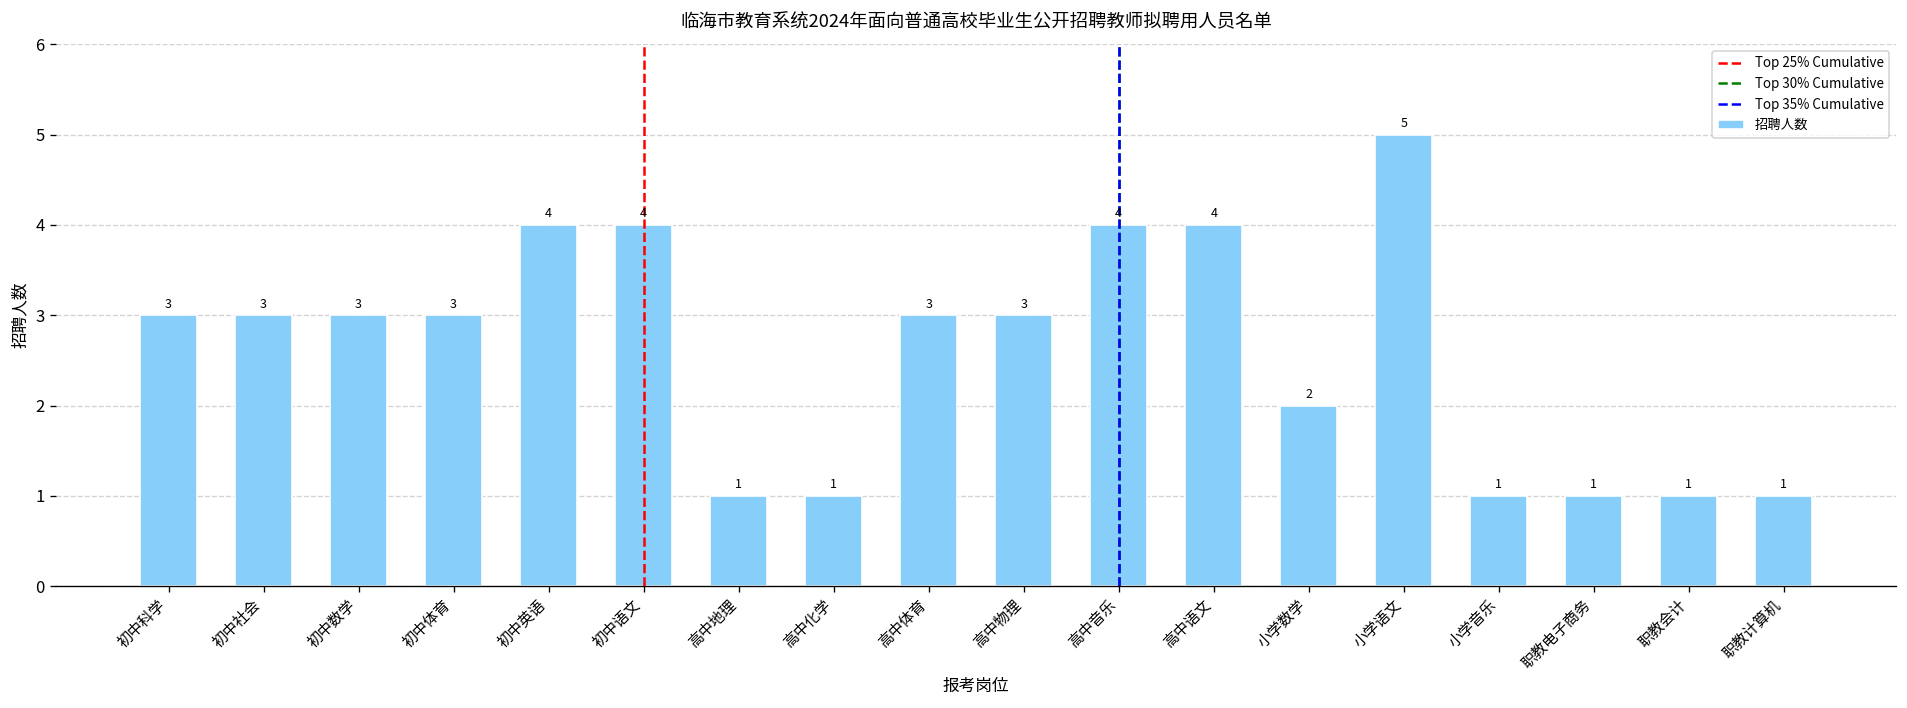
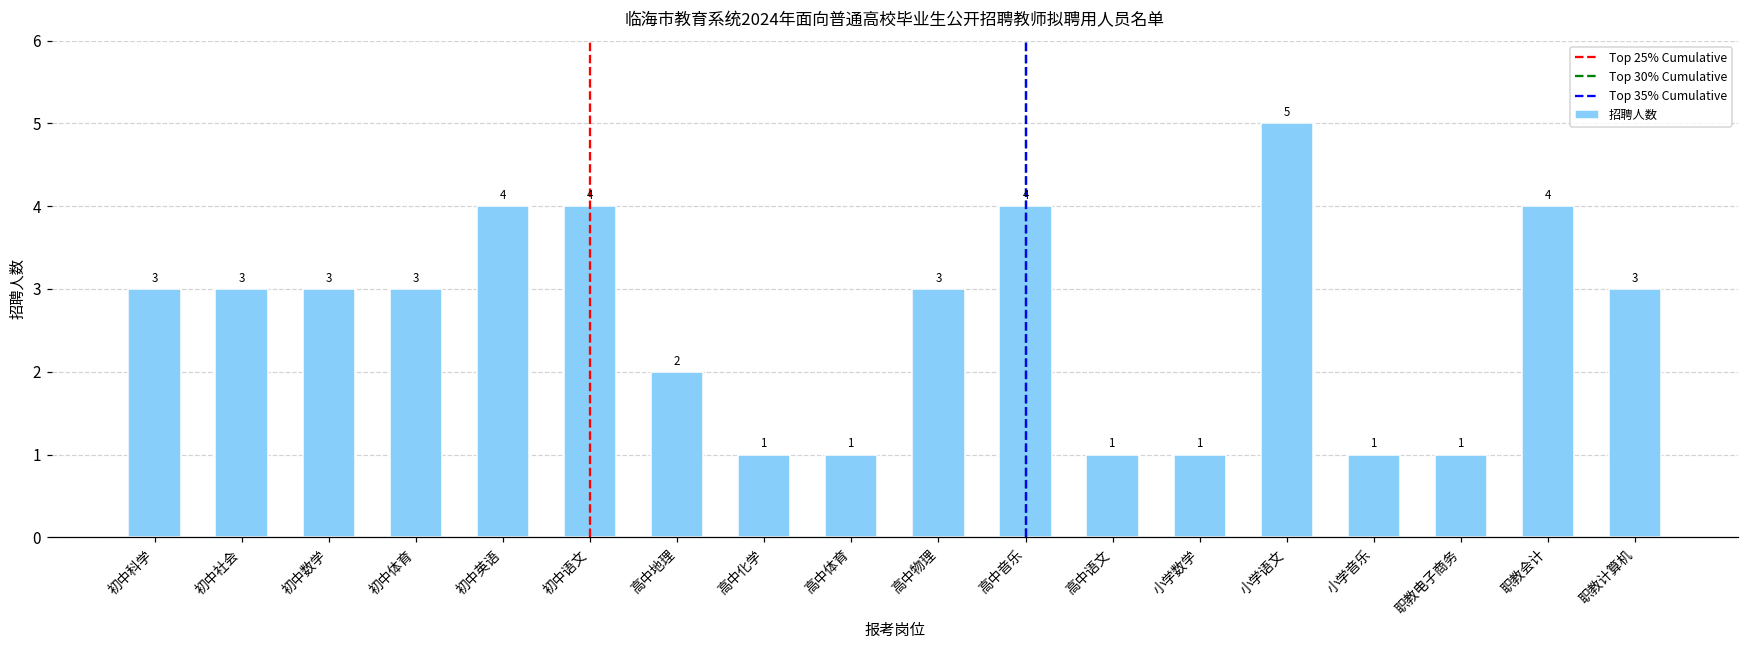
  {
    "初中科学": 3,
    "初中社会": 3,
    "初中数学": 3,
    "初中体育": 3,
    "初中英语": 4,
    "初中语文": 4,
-   "高中地理": 1,
+   "高中地理": 2,
    "高中化学": 1,
-   "高中体育": 3,
+   "高中体育": 1,
    "高中物理": 3,
    "高中音乐": 4,
-   "高中语文": 4,
-   "小学数学": 2,
+   "高中语文": 1,
+   "小学数学": 1,
    "小学语文": 5,
    "小学音乐": 1,
    "职教电子商务": 1,
-   "职教会计": 1,
-   "职教计算机": 1
+   "职教会计": 4,
+   "职教计算机": 3
  }
